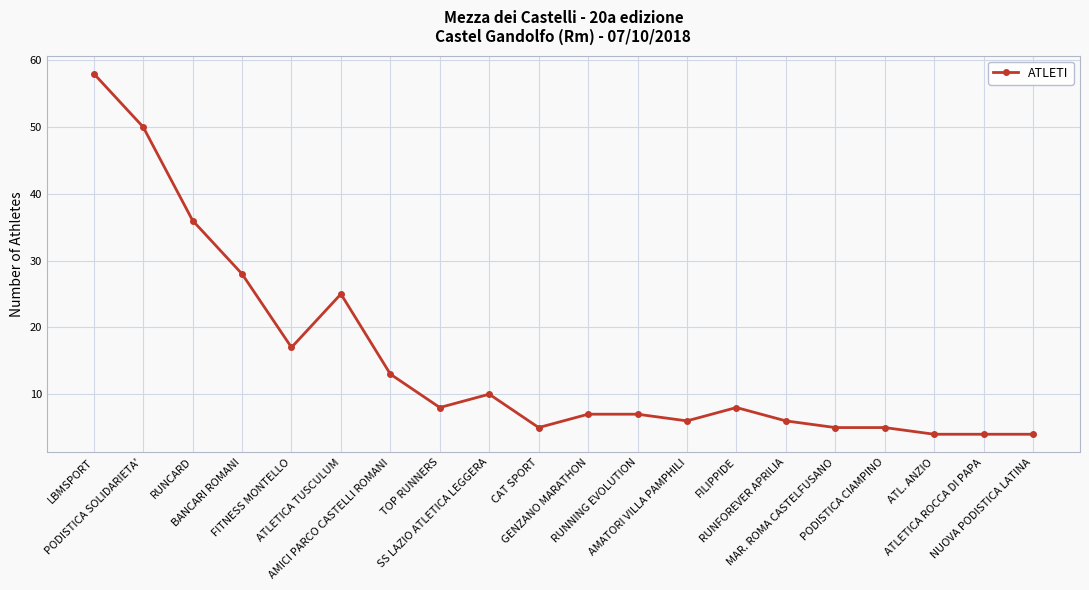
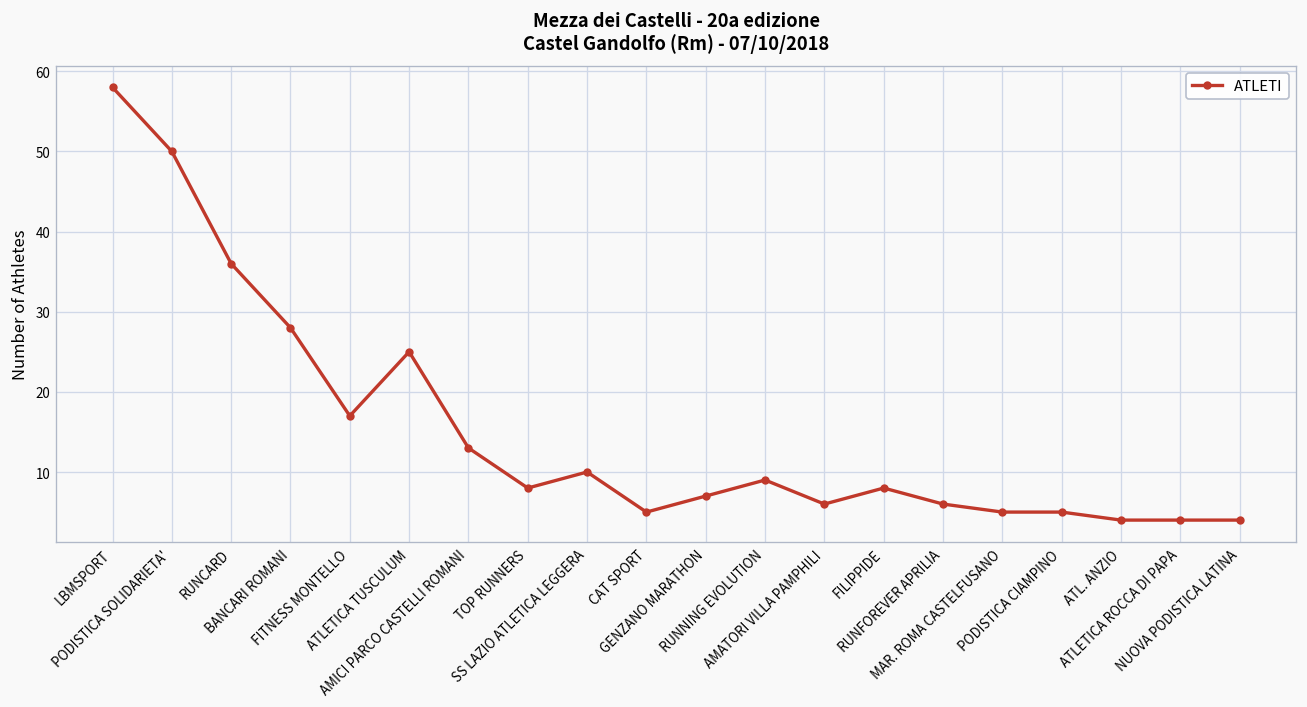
  {
    "LBMSPORT": 58,
    "PODISTICA SOLIDARIETA'": 50,
    "RUNCARD": 36,
    "BANCARI ROMANI": 28,
    "FITNESS MONTELLO": 17,
    "ATLETICA TUSCULUM": 25,
    "AMICI PARCO CASTELLI ROMANI": 13,
    "TOP RUNNERS": 8,
    "SS LAZIO ATLETICA LEGGERA": 10,
    "CAT SPORT": 5,
    "GENZANO MARATHON": 7,
-   "RUNNING EVOLUTION": 7,
+   "RUNNING EVOLUTION": 9,
    "AMATORI VILLA PAMPHILI": 6,
    "FILIPPIDE": 8,
    "RUNFOREVER APRILIA": 6,
    "MAR. ROMA CASTELFUSANO": 5,
    "PODISTICA CIAMPINO": 5,
    "ATL. ANZIO": 4,
    "ATLETICA ROCCA DI PAPA": 4,
    "NUOVA PODISTICA LATINA": 4
  }
